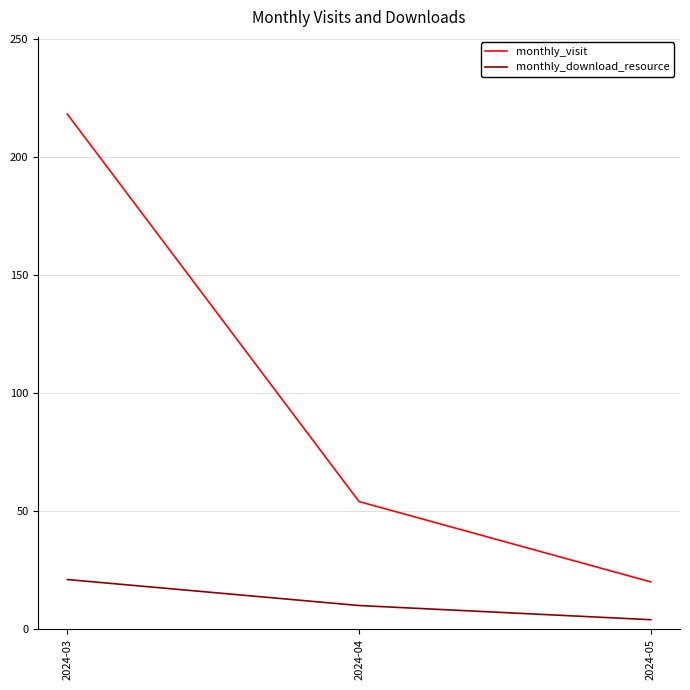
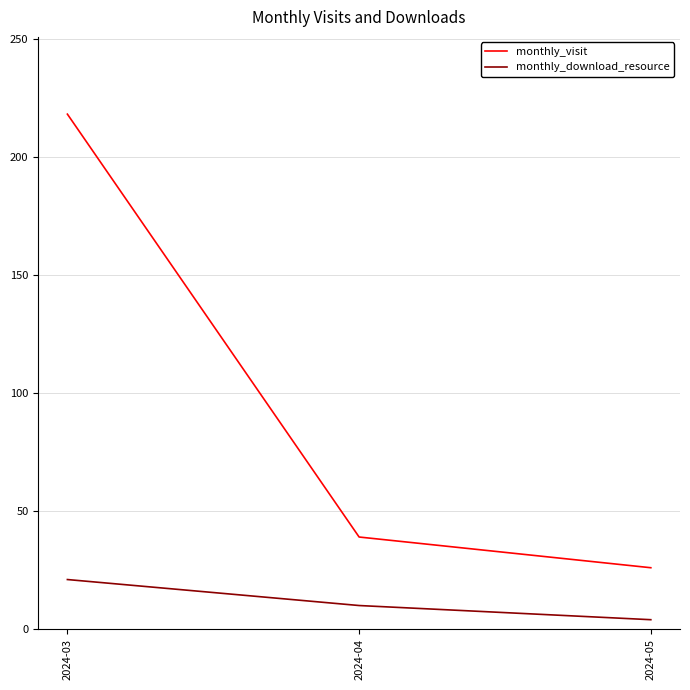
  {
    "monthly_visit": {
      "2024-03": 218,
-     "2024-04": 54,
-     "2024-05": 20
+     "2024-04": 39,
+     "2024-05": 26
    },
    "monthly_download_resource": {
      "2024-03": 21,
      "2024-04": 10,
      "2024-05": 4
    }
  }
